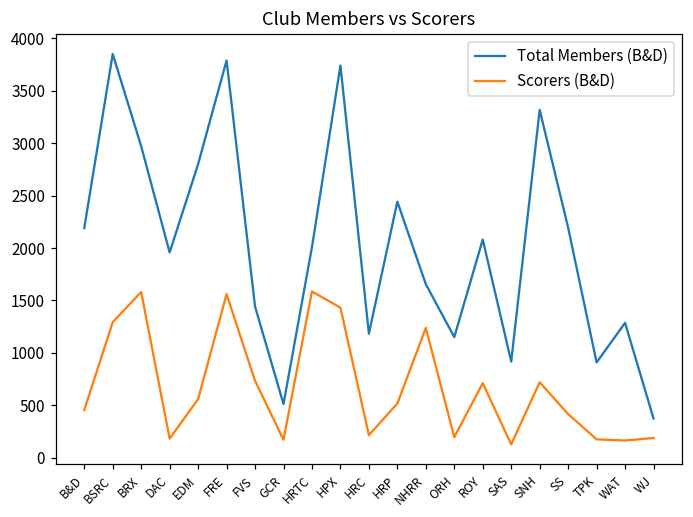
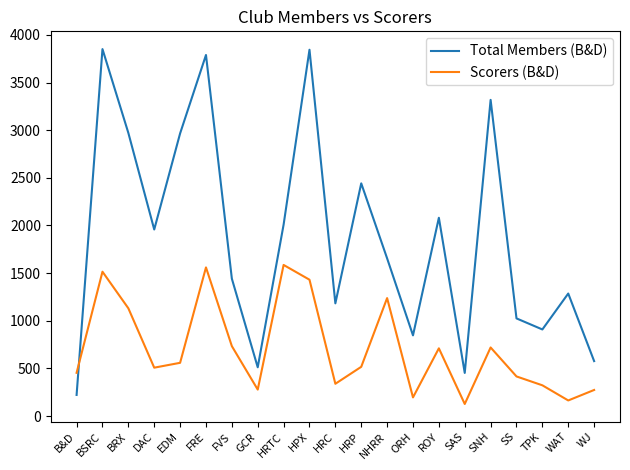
  {
    "Total Members (B&D)": {
-     "B&D": 2200,
+     "B&D": 200,
      "BSRC": 3900,
      "BRX": 3000,
      "DAC": 2000,
-     "EDM": 2800,
+     "EDM": 3000,
      "FRE": 3800,
      "FVS": 1400,
      "GCR": 500,
      "HRTC": 2000,
-     "HPX": 3700,
+     "HPX": 3800,
      "HRC": 1200,
      "HRP": 2400,
      "NHRR": 1700,
-     "ORH": 1200,
+     "ORH": 800,
      "ROY": 2100,
-     "SAS": 900,
+     "SAS": 500,
      "SNH": 3300,
-     "SS": 2200,
+     "SS": 1000,
      "TPK": 900,
      "WAT": 1300,
-     "WJ": 400
+     "WJ": 600
    },
    "Scorers (B&D)": {
      "B&D": 500,
-     "BSRC": 1300,
-     "BRX": 1600,
-     "DAC": 200,
+     "BSRC": 1500,
+     "BRX": 1100,
+     "DAC": 500,
      "EDM": 600,
      "FRE": 1600,
      "FVS": 700,
-     "GCR": 200,
+     "GCR": 300,
      "HRTC": 1600,
      "HPX": 1400,
-     "HRC": 200,
+     "HRC": 300,
      "HRP": 500,
      "NHRR": 1200,
      "ORH": 200,
      "ROY": 700,
      "SAS": 100,
      "SNH": 700,
      "SS": 400,
-     "TPK": 200,
+     "TPK": 300,
      "WAT": 200,
-     "WJ": 200
+     "WJ": 300
    }
  }
